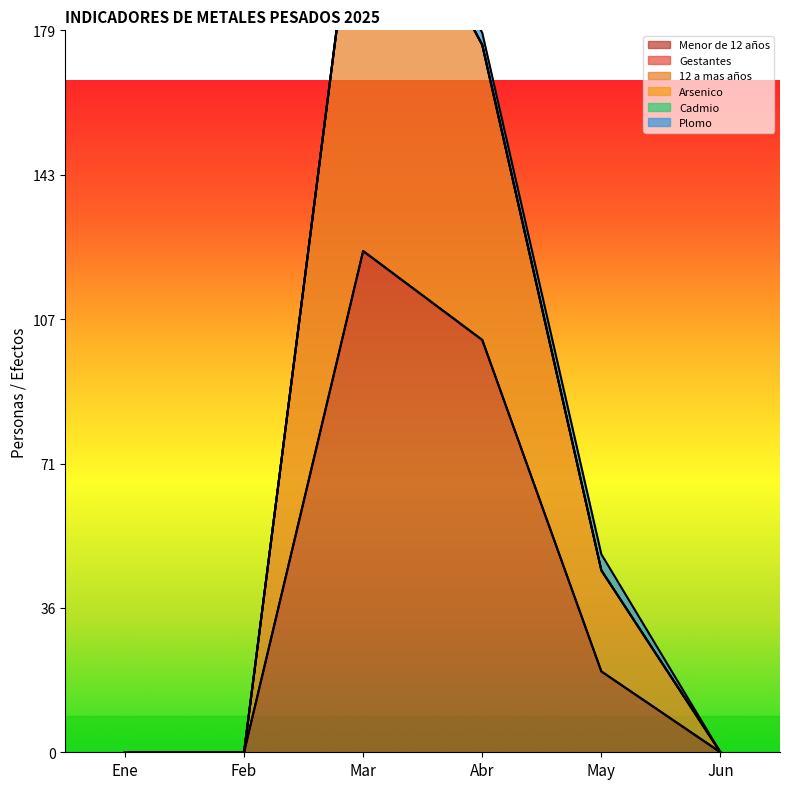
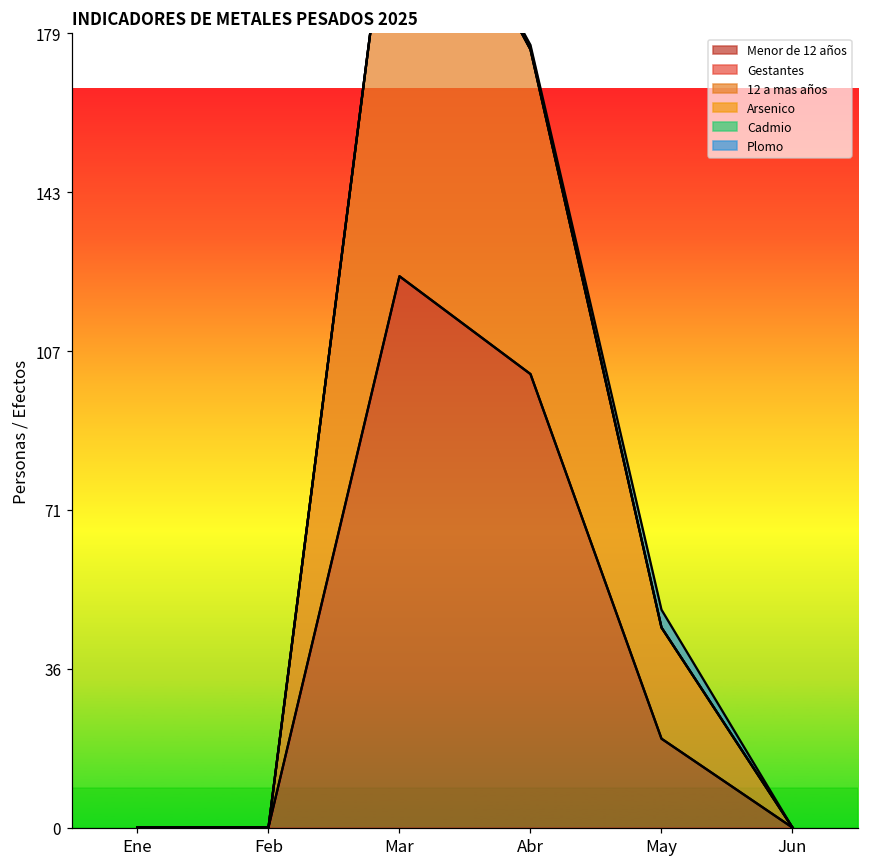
  {
    "Gestantes": {
      "Mar": 124,
      "Abr": 102,
      "May": 20
    },
    "Plomo": {
-     "Abr": 3,
+     "Abr": 1,
      "May": 4
    }
  }
